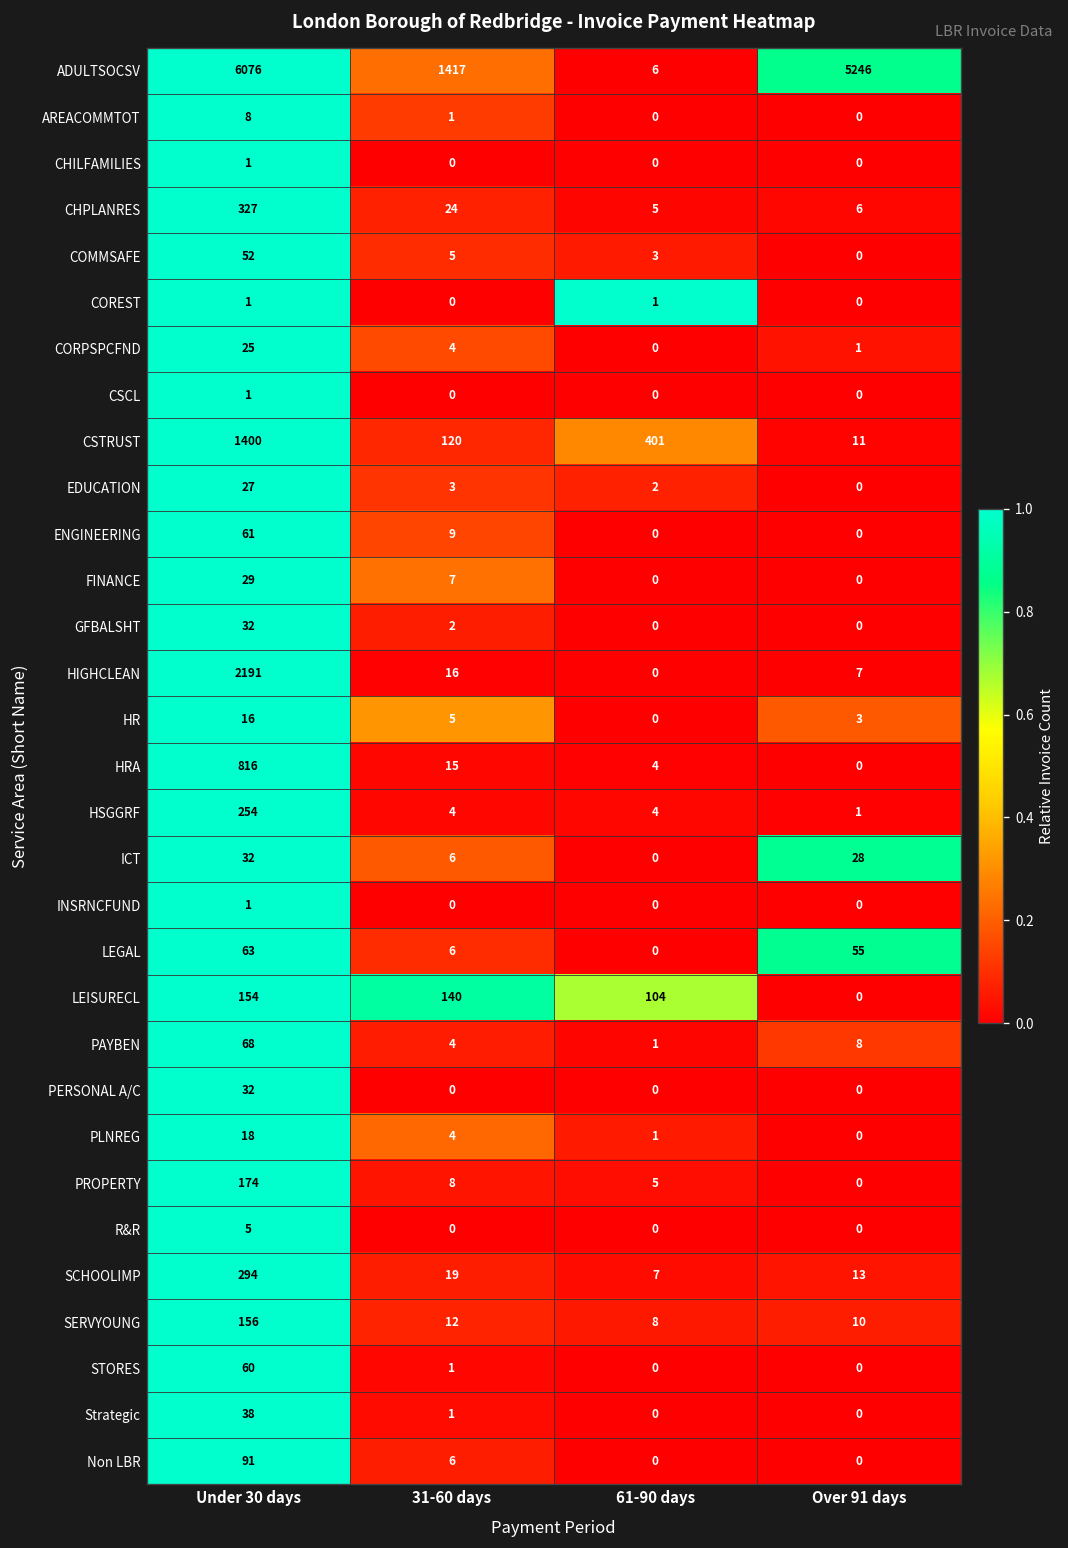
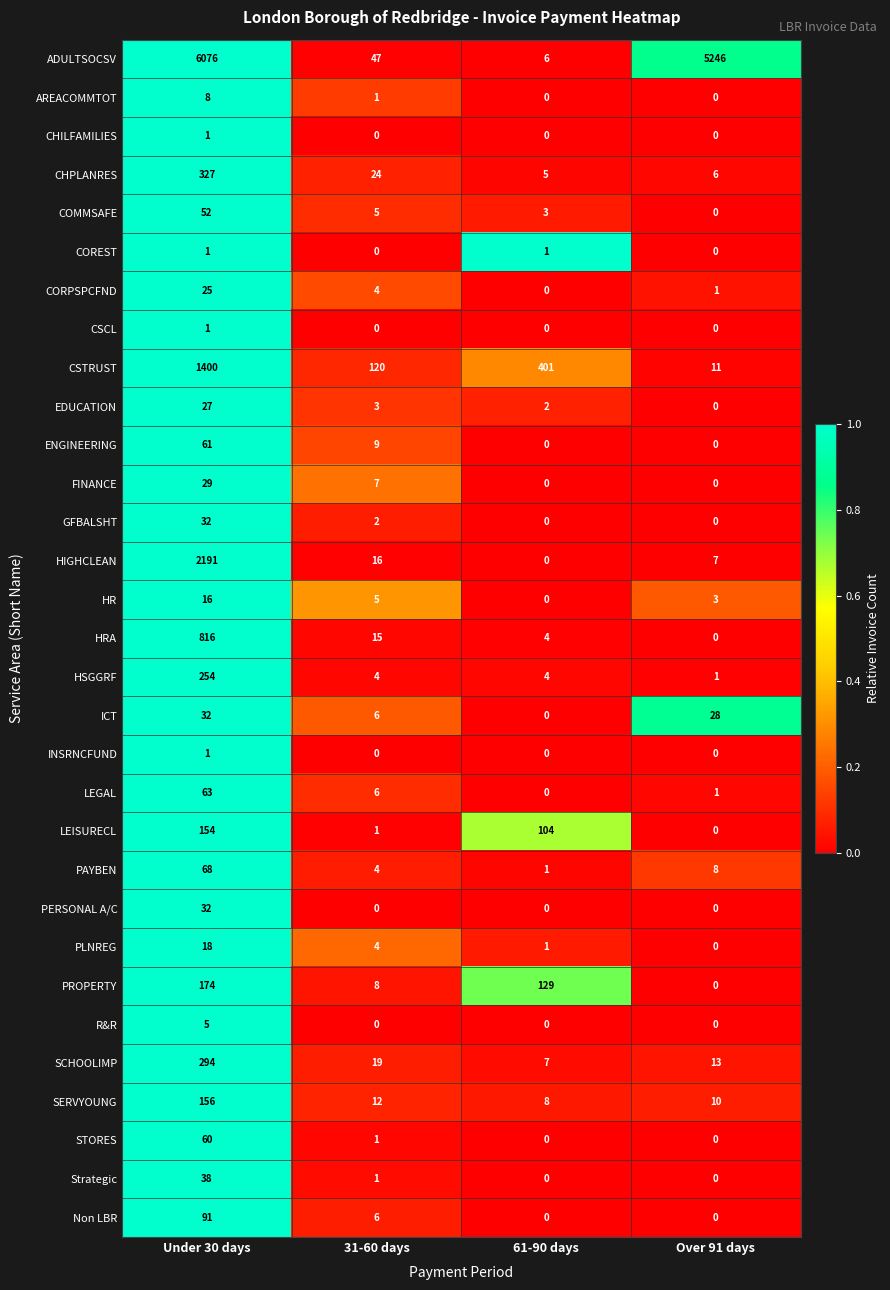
  {
    "ADULTSOCSV": {
      "Under 30 days": 6076,
-     "31-60 days": 1417,
+     "31-60 days": 47,
      "61-90 days": 6,
      "Over 91 days": 5246
    },
    "AREACOMMTOT": {
      "Under 30 days": 8,
      "31-60 days": 1,
      "61-90 days": 0,
      "Over 91 days": 0
    },
    "CHILFAMILIES": {
      "Under 30 days": 1,
      "31-60 days": 0,
      "61-90 days": 0,
      "Over 91 days": 0
    },
    "CHPLANRES": {
      "Under 30 days": 327,
      "31-60 days": 24,
      "61-90 days": 5,
      "Over 91 days": 6
    },
    "COMMSAFE": {
      "Under 30 days": 52,
      "31-60 days": 5,
      "61-90 days": 3,
      "Over 91 days": 0
    },
    "COREST": {
      "Under 30 days": 1,
      "31-60 days": 0,
      "61-90 days": 1,
      "Over 91 days": 0
    },
    "CORPSPCFND": {
      "Under 30 days": 25,
      "31-60 days": 4,
      "61-90 days": 0,
      "Over 91 days": 1
    },
    "CSCL": {
      "Under 30 days": 1,
      "31-60 days": 0,
      "61-90 days": 0,
      "Over 91 days": 0
    },
    "CSTRUST": {
      "Under 30 days": 1400,
      "31-60 days": 120,
      "61-90 days": 401,
      "Over 91 days": 11
    },
    "EDUCATION": {
      "Under 30 days": 27,
      "31-60 days": 3,
      "61-90 days": 2,
      "Over 91 days": 0
    },
    "ENGINEERING": {
      "Under 30 days": 61,
      "31-60 days": 9,
      "61-90 days": 0,
      "Over 91 days": 0
    },
    "FINANCE": {
      "Under 30 days": 29,
      "31-60 days": 7,
      "61-90 days": 0,
      "Over 91 days": 0
    },
    "GFBALSHT": {
      "Under 30 days": 32,
      "31-60 days": 2,
      "61-90 days": 0,
      "Over 91 days": 0
    },
    "HIGHCLEAN": {
      "Under 30 days": 2191,
      "31-60 days": 16,
      "61-90 days": 0,
      "Over 91 days": 7
    },
    "HR": {
      "Under 30 days": 16,
      "31-60 days": 5,
      "61-90 days": 0,
      "Over 91 days": 3
    },
    "HRA": {
      "Under 30 days": 816,
      "31-60 days": 15,
      "61-90 days": 4,
      "Over 91 days": 0
    },
    "HSGGRF": {
      "Under 30 days": 254,
      "31-60 days": 4,
      "61-90 days": 4,
      "Over 91 days": 1
    },
    "ICT": {
      "Under 30 days": 32,
      "31-60 days": 6,
      "61-90 days": 0,
      "Over 91 days": 28
    },
    "INSRNCFUND": {
      "Under 30 days": 1,
      "31-60 days": 0,
      "61-90 days": 0,
      "Over 91 days": 0
    },
    "LEGAL": {
      "Under 30 days": 63,
      "31-60 days": 6,
      "61-90 days": 0,
-     "Over 91 days": 55
+     "Over 91 days": 1
    },
    "LEISURECL": {
      "Under 30 days": 154,
-     "31-60 days": 140,
+     "31-60 days": 1,
      "61-90 days": 104,
      "Over 91 days": 0
    },
    "PAYBEN": {
      "Under 30 days": 68,
      "31-60 days": 4,
      "61-90 days": 1,
      "Over 91 days": 8
    },
    "PERSONAL A/C": {
      "Under 30 days": 32,
      "31-60 days": 0,
      "61-90 days": 0,
      "Over 91 days": 0
    },
    "PLNREG": {
      "Under 30 days": 18,
      "31-60 days": 4,
      "61-90 days": 1,
      "Over 91 days": 0
    },
    "PROPERTY": {
      "Under 30 days": 174,
      "31-60 days": 8,
-     "61-90 days": 5,
+     "61-90 days": 129,
      "Over 91 days": 0
    },
    "R&R": {
      "Under 30 days": 5,
      "31-60 days": 0,
      "61-90 days": 0,
      "Over 91 days": 0
    },
    "SCHOOLIMP": {
      "Under 30 days": 294,
      "31-60 days": 19,
      "61-90 days": 7,
      "Over 91 days": 13
    },
    "SERVYOUNG": {
      "Under 30 days": 156,
      "31-60 days": 12,
      "61-90 days": 8,
      "Over 91 days": 10
    },
    "STORES": {
      "Under 30 days": 60,
      "31-60 days": 1,
      "61-90 days": 0,
      "Over 91 days": 0
    },
    "Strategic": {
      "Under 30 days": 38,
      "31-60 days": 1,
      "61-90 days": 0,
      "Over 91 days": 0
    },
    "Non LBR": {
      "Under 30 days": 91,
      "31-60 days": 6,
      "61-90 days": 0,
      "Over 91 days": 0
    }
  }
